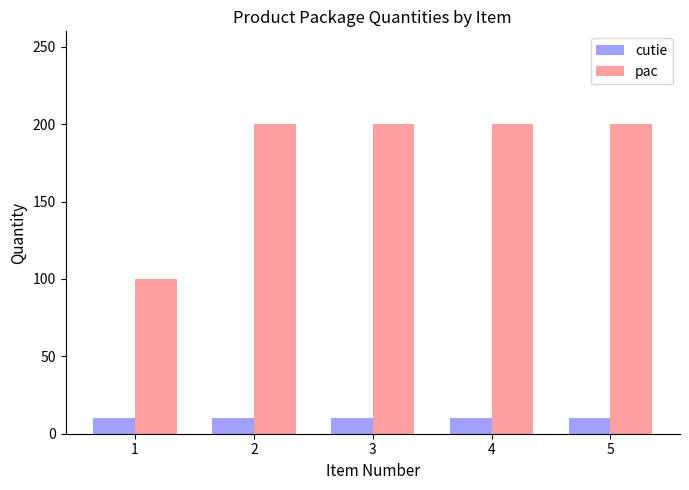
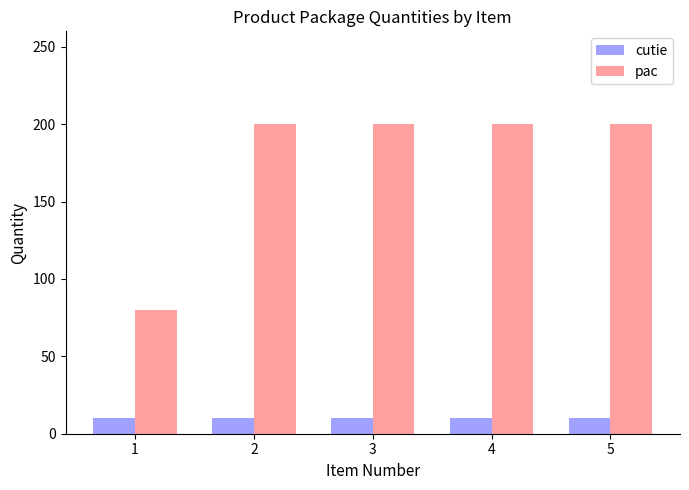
  {
    "cutie": {
      "1": 10,
      "2": 10,
      "3": 10,
      "4": 10,
      "5": 10
    },
    "pac": {
-     "1": 100,
+     "1": 80,
      "2": 200,
      "3": 200,
      "4": 200,
      "5": 200
    }
  }
